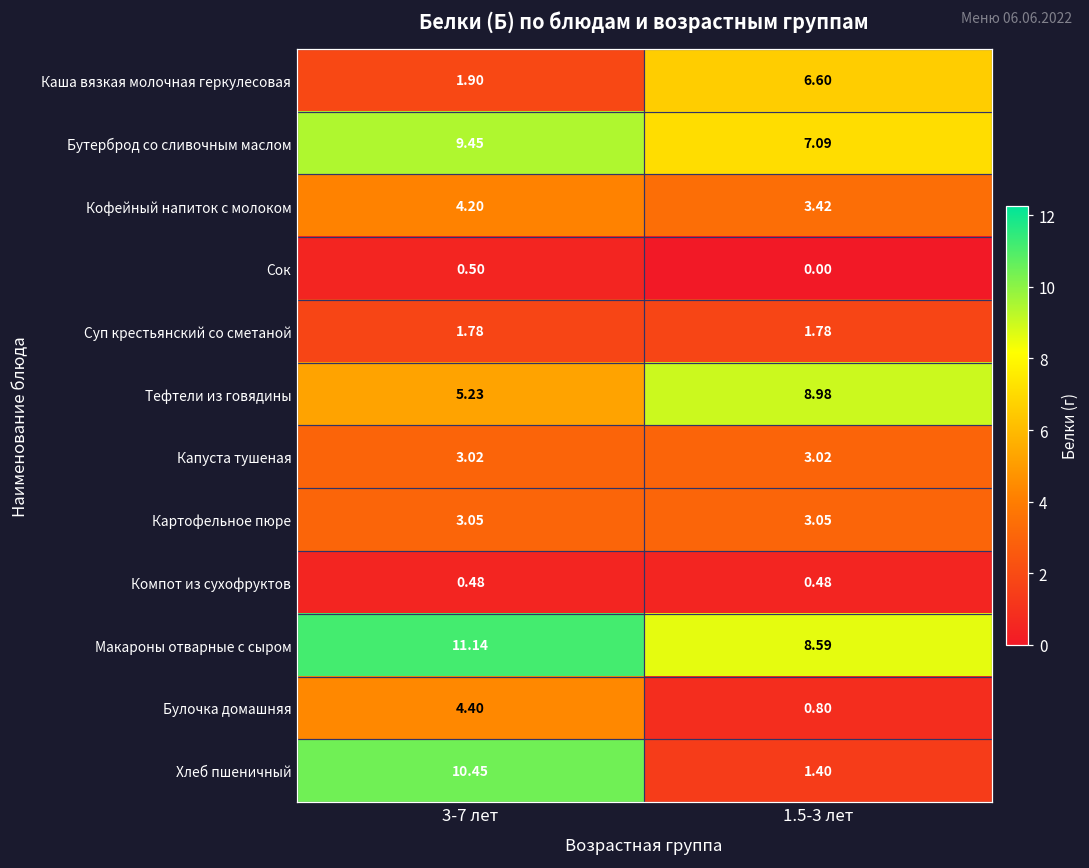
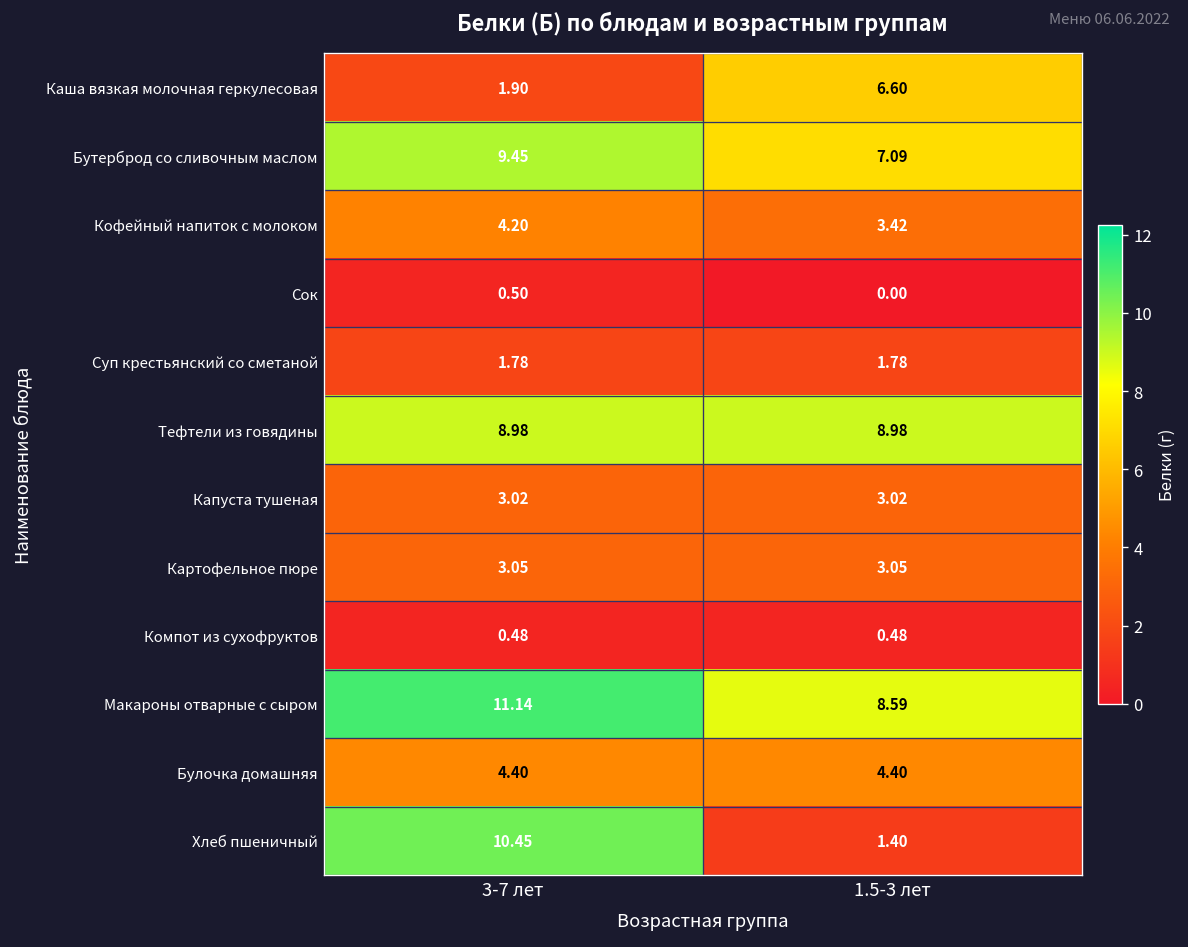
  {
    "Каша вязкая молочная геркулесовая": {
      "3-7 лет": 1.90,
      "1.5-3 лет": 6.60
    },
    "Бутерброд со сливочным маслом": {
      "3-7 лет": 9.45,
      "1.5-3 лет": 7.09
    },
    "Кофейный напиток с молоком": {
      "3-7 лет": 4.20,
      "1.5-3 лет": 3.42
    },
    "Сок": {
      "3-7 лет": 0.50,
      "1.5-3 лет": 0.00
    },
    "Суп крестьянский со сметаной": {
      "3-7 лет": 1.78,
      "1.5-3 лет": 1.78
    },
    "Тефтели из говядины": {
-     "3-7 лет": 5.23,
+     "3-7 лет": 8.98,
      "1.5-3 лет": 8.98
    },
    "Капуста тушеная": {
      "3-7 лет": 3.02,
      "1.5-3 лет": 3.02
    },
    "Картофельное пюре": {
      "3-7 лет": 3.05,
      "1.5-3 лет": 3.05
    },
    "Компот из сухофруктов": {
      "3-7 лет": 0.48,
      "1.5-3 лет": 0.48
    },
    "Макароны отварные с сыром": {
      "3-7 лет": 11.14,
      "1.5-3 лет": 8.59
    },
    "Булочка домашняя": {
      "3-7 лет": 4.40,
-     "1.5-3 лет": 0.80
+     "1.5-3 лет": 4.40
    },
    "Хлеб пшеничный": {
      "3-7 лет": 10.45,
      "1.5-3 лет": 1.40
    }
  }
